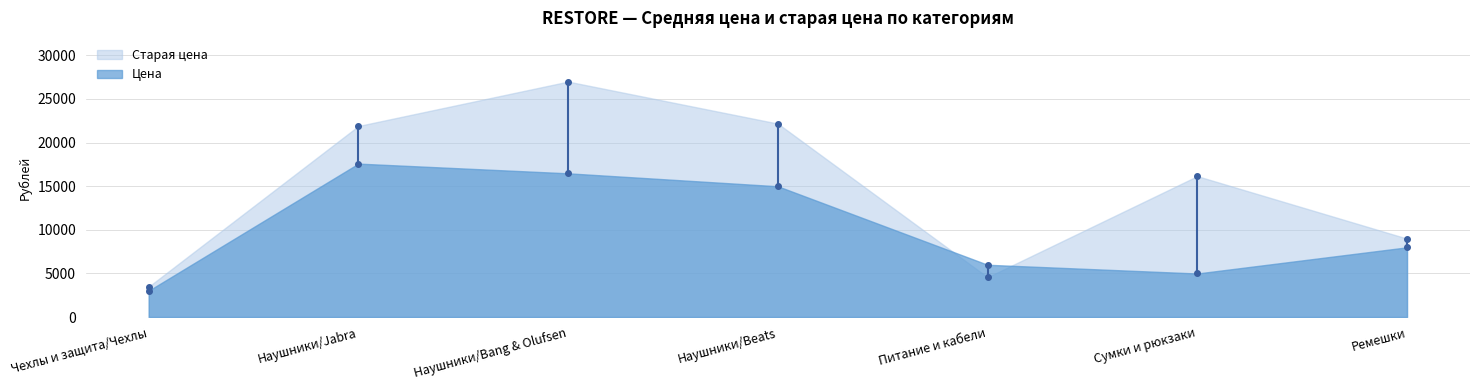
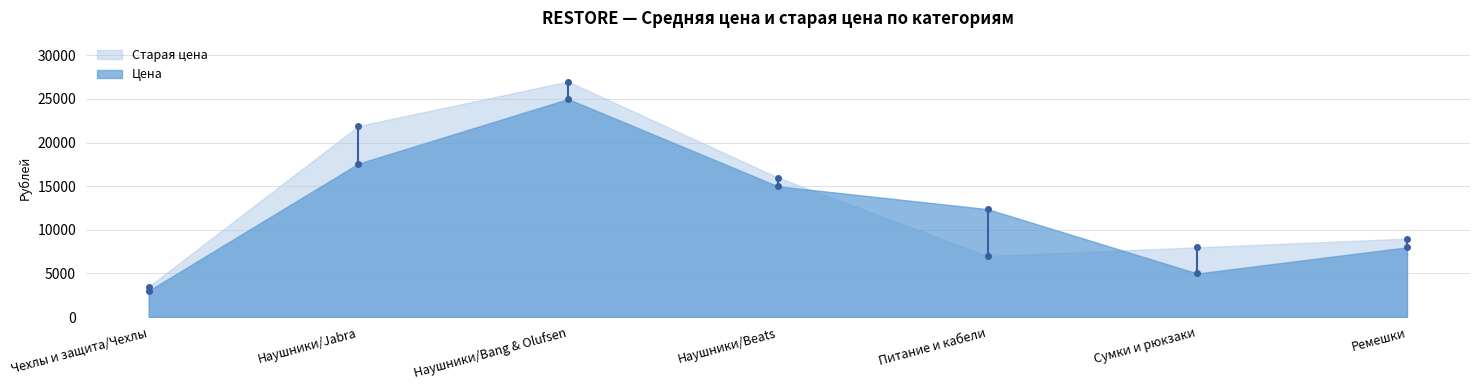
  {
    "Старая цена": {
-     "Наушники/Beats": 22000,
-     "Питание и кабели": 5000,
-     "Сумки и рюкзаки": 16000
+     "Наушники/Beats": 16000,
+     "Питание и кабели": 7000,
+     "Сумки и рюкзаки": 8000
    },
    "Цена": {
-     "Наушники/Bang & Olufsen": 16000,
-     "Питание и кабели": 6000
+     "Наушники/Bang & Olufsen": 25000,
+     "Питание и кабели": 12000
    }
  }
